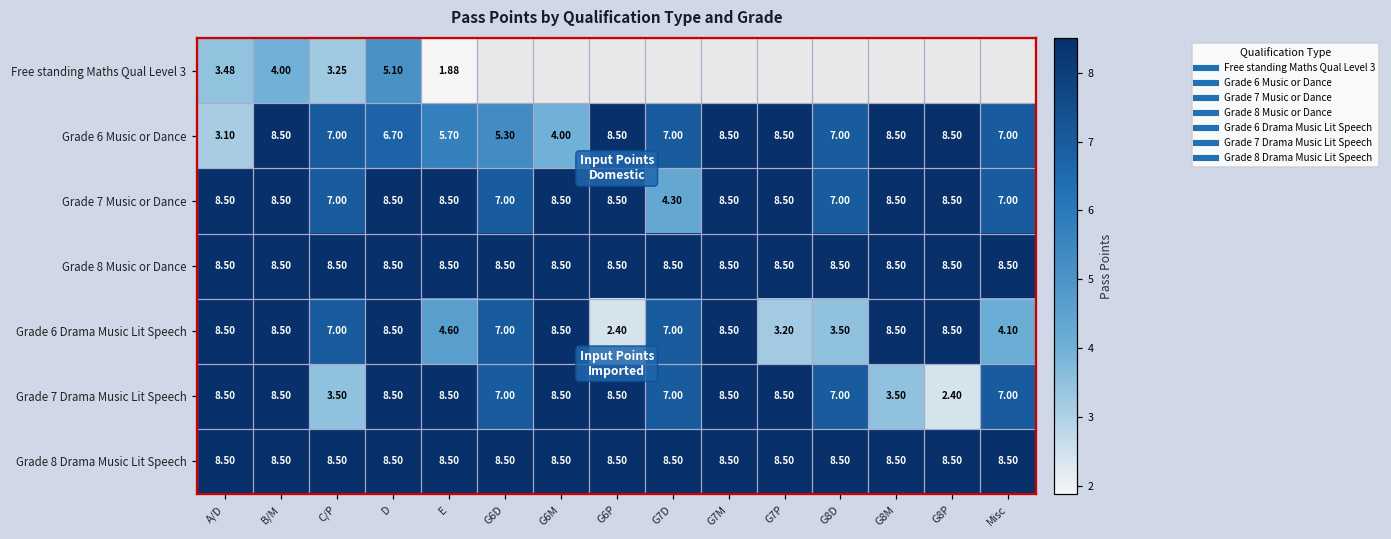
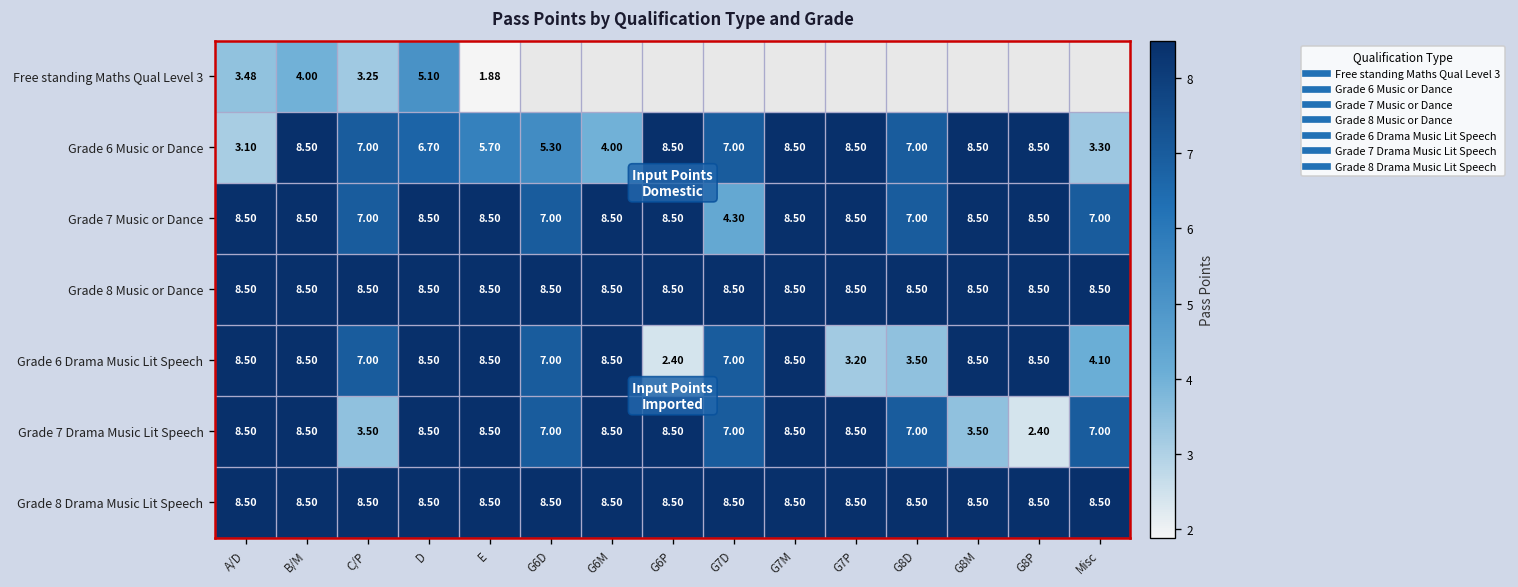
  {
    "Free standing Maths Qual Level 3": {
      "A/D": 3.48,
      "B/M": 4.00,
      "C/P": 3.25,
      "D": 5.10,
      "E": 1.88
    },
    "Grade 6 Music or Dance": {
      "A/D": 3.10,
      "B/M": 8.50,
      "C/P": 7.00,
      "D": 6.70,
      "E": 5.70,
      "G6D": 5.30,
      "G6M": 4.00,
      "G6P": 8.50,
      "G7D": 7.00,
      "G7M": 8.50,
      "G7P": 8.50,
      "G8D": 7.00,
      "G8M": 8.50,
      "G8P": 8.50,
-     "Misc": 7.00
+     "Misc": 3.30
    },
    "Grade 7 Music or Dance": {
      "A/D": 8.50,
      "B/M": 8.50,
      "C/P": 7.00,
      "D": 8.50,
      "E": 8.50,
      "G6D": 7.00,
      "G6M": 8.50,
      "G6P": 8.50,
      "G7D": 4.30,
      "G7M": 8.50,
      "G7P": 8.50,
      "G8D": 7.00,
      "G8M": 8.50,
      "G8P": 8.50,
      "Misc": 7.00
    },
    "Grade 8 Music or Dance": {
      "A/D": 8.50,
      "B/M": 8.50,
      "C/P": 8.50,
      "D": 8.50,
      "E": 8.50,
      "G6D": 8.50,
      "G6M": 8.50,
      "G6P": 8.50,
      "G7D": 8.50,
      "G7M": 8.50,
      "G7P": 8.50,
      "G8D": 8.50,
      "G8M": 8.50,
      "G8P": 8.50,
      "Misc": 8.50
    },
    "Grade 6 Drama Music Lit Speech": {
      "A/D": 8.50,
      "B/M": 8.50,
      "C/P": 7.00,
      "D": 8.50,
-     "E": 4.60,
+     "E": 8.50,
      "G6D": 7.00,
      "G6M": 8.50,
      "G6P": 2.40,
      "G7D": 7.00,
      "G7M": 8.50,
      "G7P": 3.20,
      "G8D": 3.50,
      "G8M": 8.50,
      "G8P": 8.50,
      "Misc": 4.10
    },
    "Grade 7 Drama Music Lit Speech": {
      "A/D": 8.50,
      "B/M": 8.50,
      "C/P": 3.50,
      "D": 8.50,
      "E": 8.50,
      "G6D": 7.00,
      "G6M": 8.50,
      "G6P": 8.50,
      "G7D": 7.00,
      "G7M": 8.50,
      "G7P": 8.50,
      "G8D": 7.00,
      "G8M": 3.50,
      "G8P": 2.40,
      "Misc": 7.00
    },
    "Grade 8 Drama Music Lit Speech": {
      "A/D": 8.50,
      "B/M": 8.50,
      "C/P": 8.50,
      "D": 8.50,
      "E": 8.50,
      "G6D": 8.50,
      "G6M": 8.50,
      "G6P": 8.50,
      "G7D": 8.50,
      "G7M": 8.50,
      "G7P": 8.50,
      "G8D": 8.50,
      "G8M": 8.50,
      "G8P": 8.50,
      "Misc": 8.50
    }
  }
